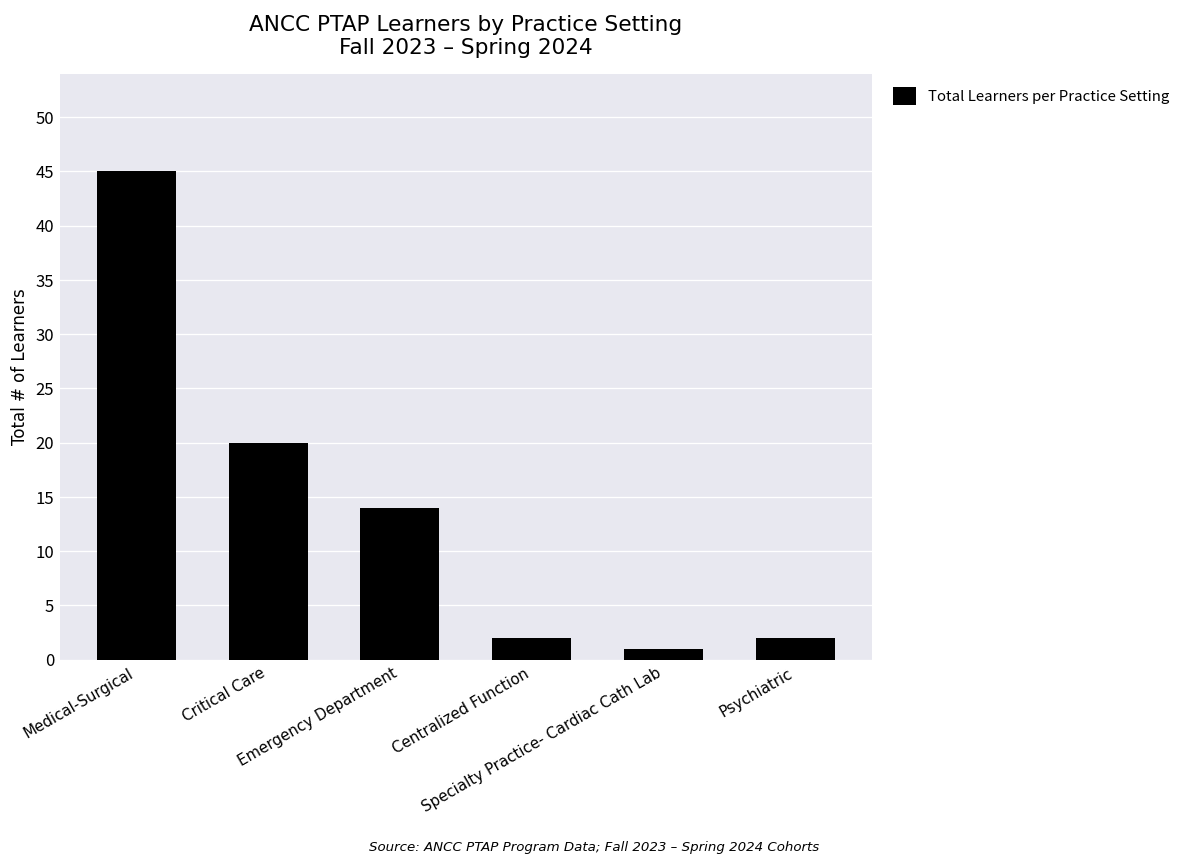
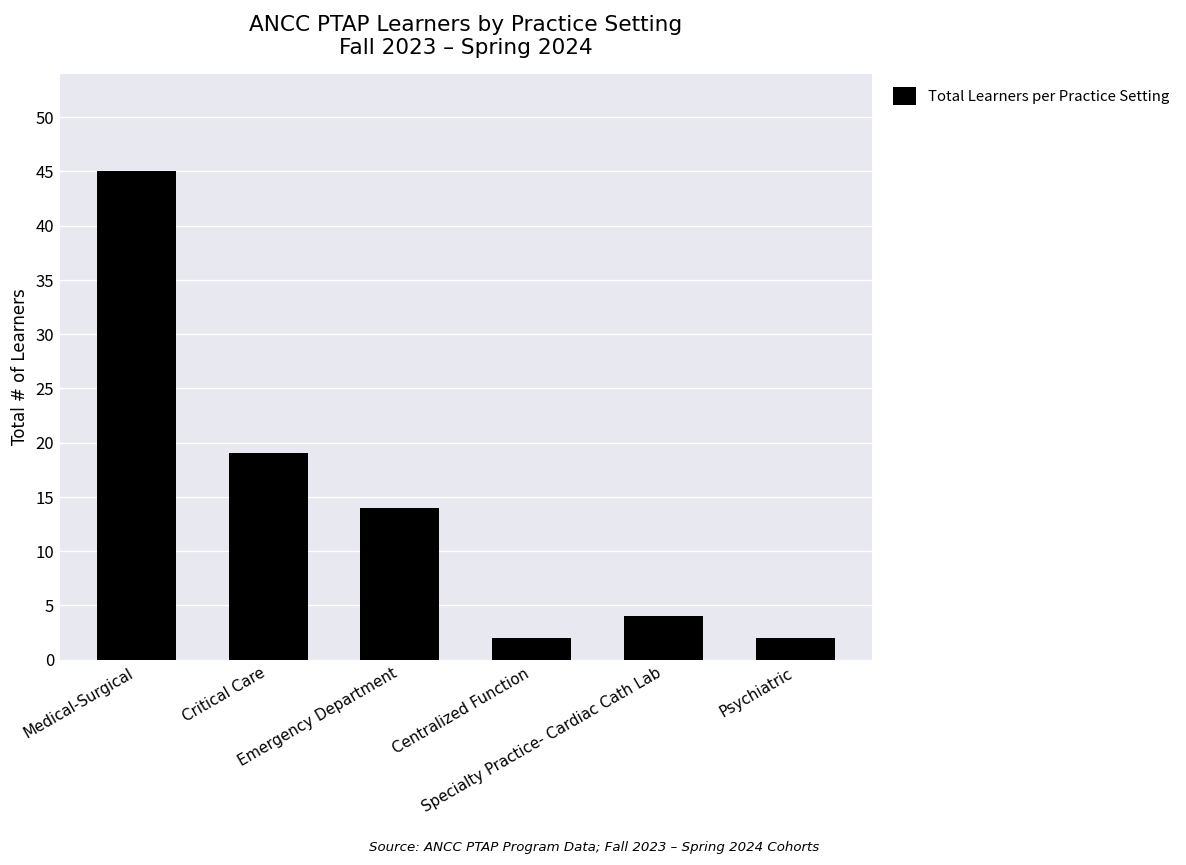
  {
    "Medical-Surgical": 45,
-   "Critical Care": 20,
+   "Critical Care": 19,
    "Emergency Department": 14,
    "Centralized Function": 2,
-   "Specialty Practice- Cardiac Cath Lab": 1,
+   "Specialty Practice- Cardiac Cath Lab": 4,
    "Psychiatric": 2
  }
